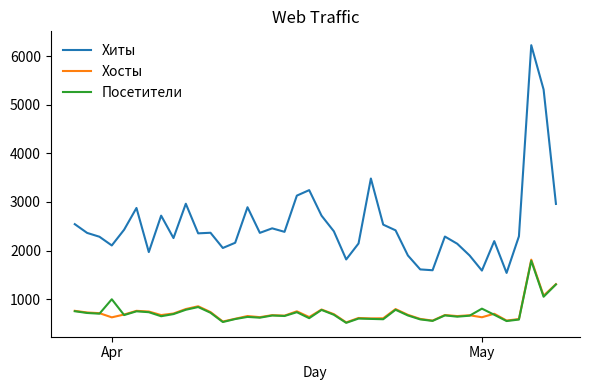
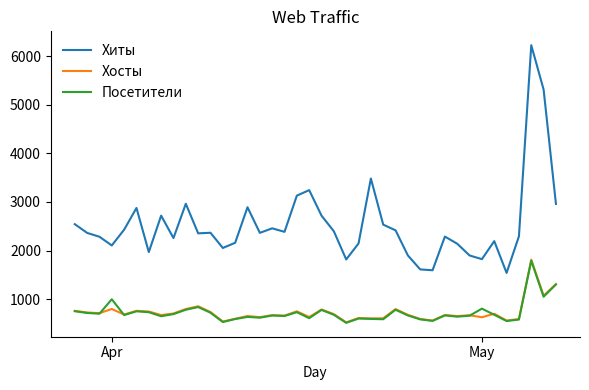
  {
    "Хиты": {
      "Apr": 2100,
-     "May": 1600
+     "May": 1800
    },
    "Хосты": {
-     "Apr": 600,
+     "Apr": 800,
      "May": 600
    },
    "Посетители": {
      "Apr": 1000,
      "May": 800
    }
  }
